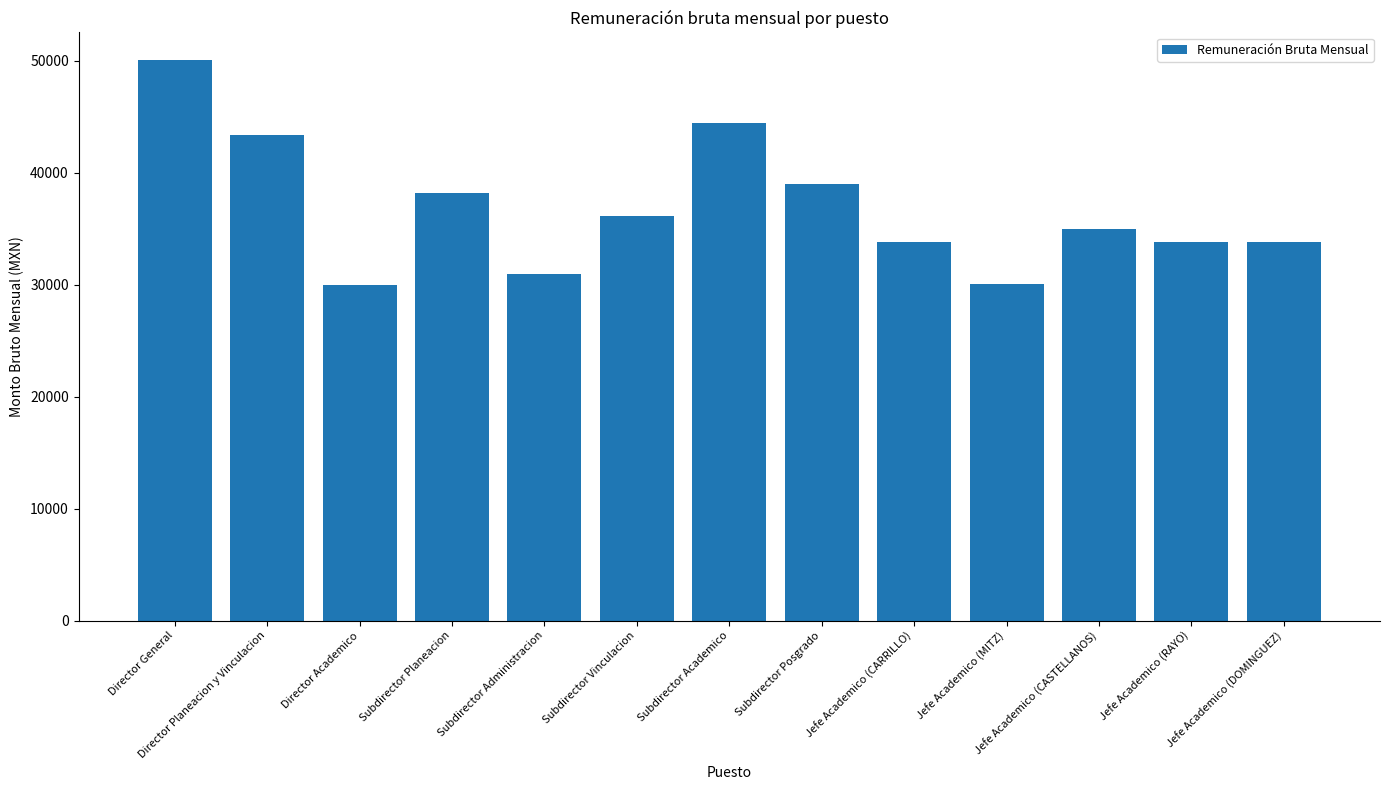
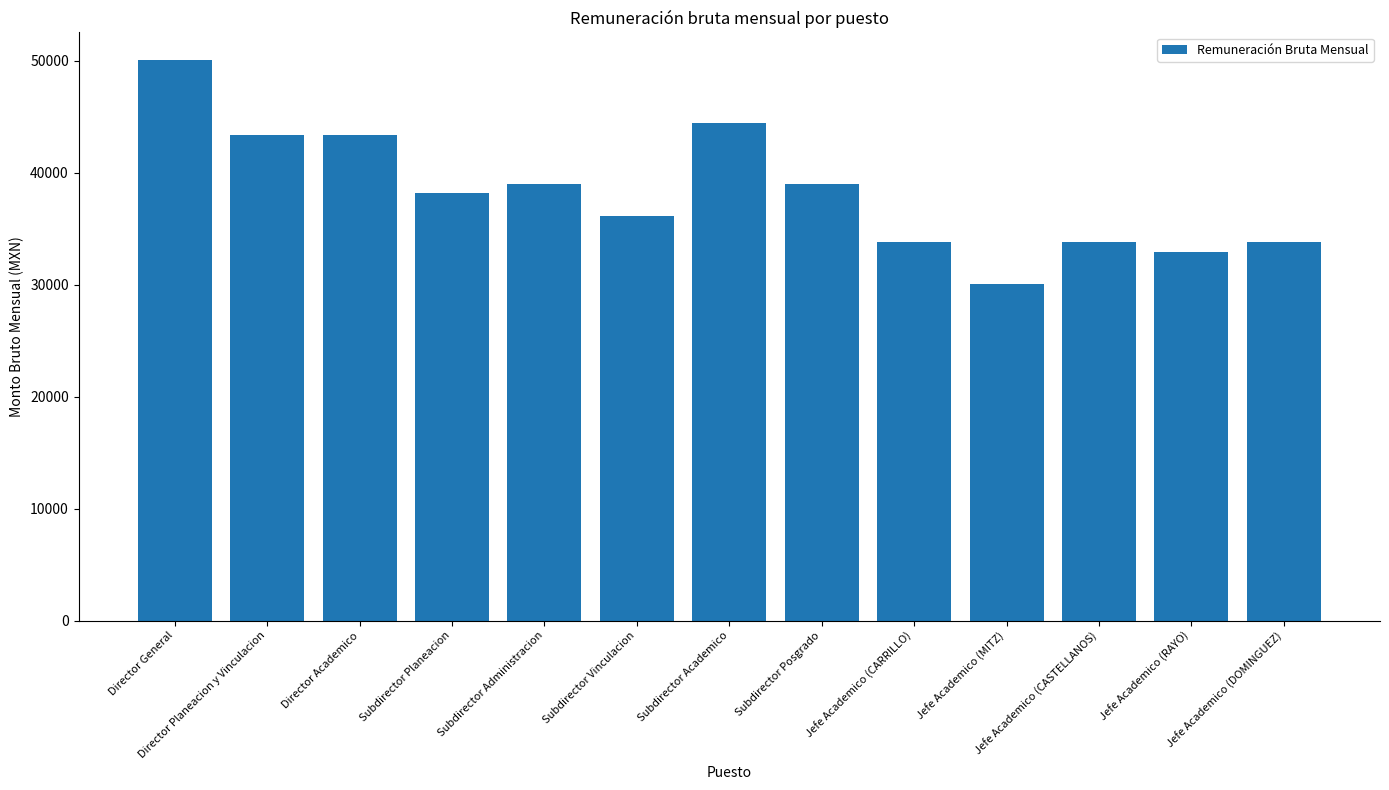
  {
    "Director General": 50000,
    "Director Planeacion y Vinculacion": 43400,
-   "Director Academico": 30000,
+   "Director Academico": 43400,
    "Subdirector Planeacion": 38200,
-   "Subdirector Administracion": 31000,
+   "Subdirector Administracion": 39000,
    "Subdirector Vinculacion": 36200,
    "Subdirector Academico": 44500,
    "Subdirector Posgrado": 39000,
    "Jefe Academico (CARRILLO)": 33900,
    "Jefe Academico (MITZ)": 30100,
-   "Jefe Academico (CASTELLANOS)": 35000,
-   "Jefe Academico (RAYO)": 33900,
+   "Jefe Academico (CASTELLANOS)": 33900,
+   "Jefe Academico (RAYO)": 32900,
    "Jefe Academico (DOMINGUEZ)": 33900
  }
